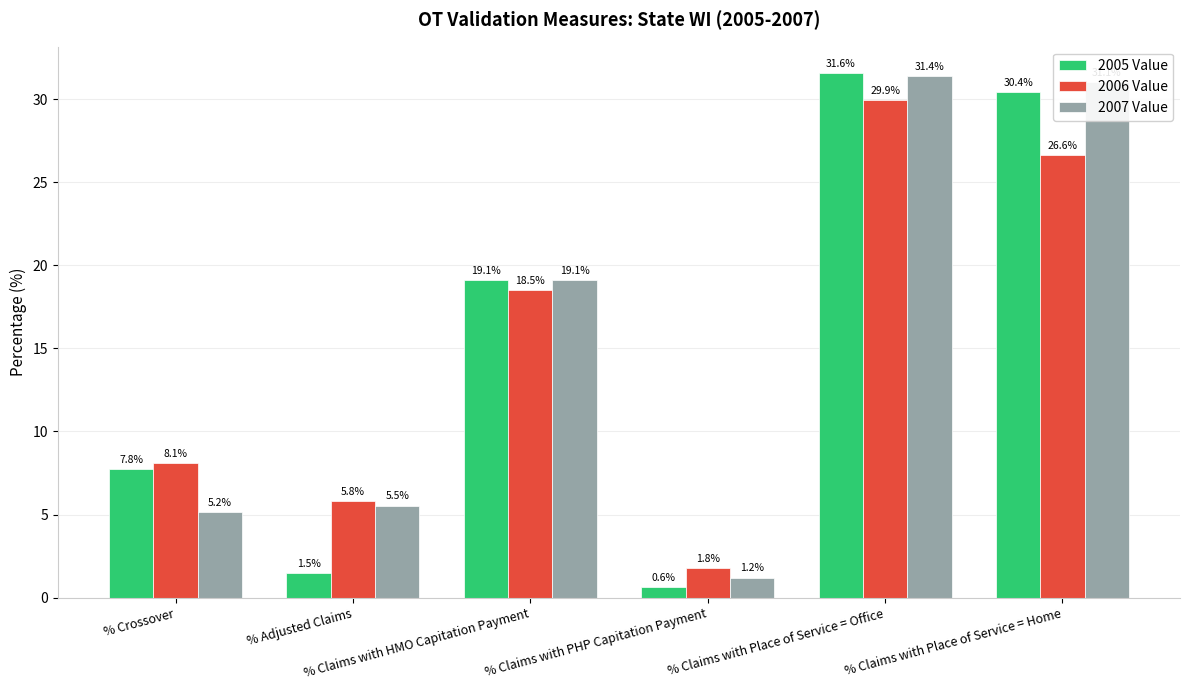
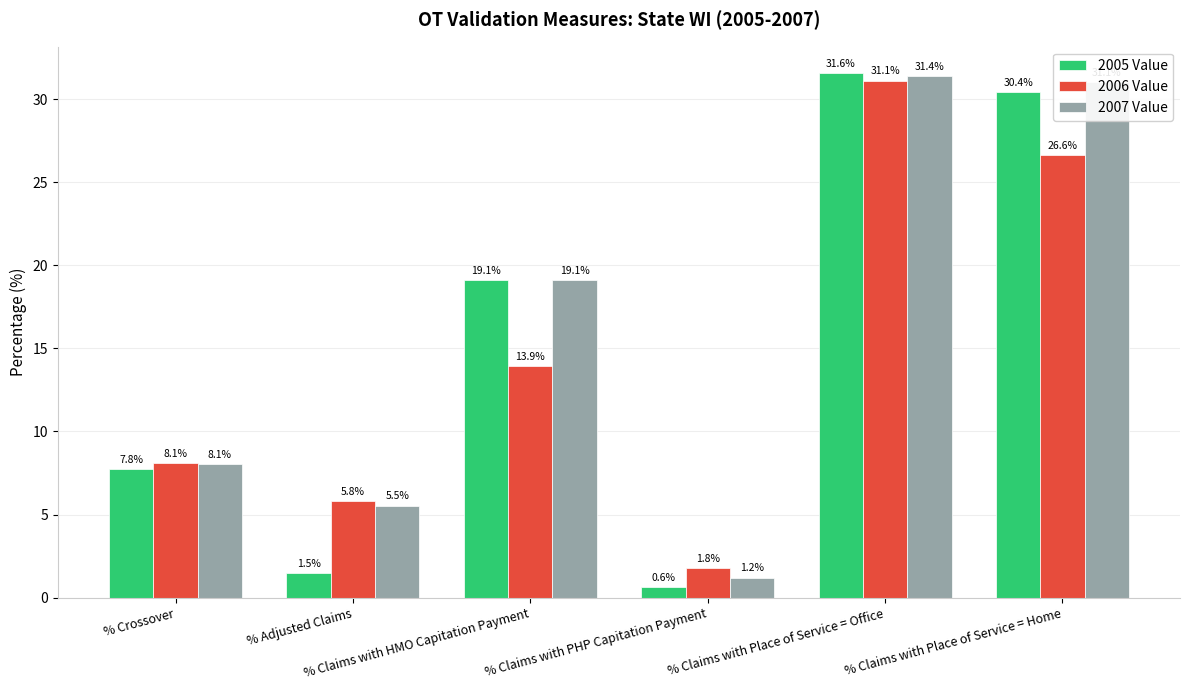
  {
    "2005 Value": {
      "% Crossover": "7.8%",
      "% Adjusted Claims": "1.5%",
      "% Claims with HMO Capitation Payment": "19.1%",
      "% Claims with PHP Capitation Payment": "0.6%",
      "% Claims with Place of Service = Office": "31.6%",
      "% Claims with Place of Service = Home": "30.4%"
    },
    "2006 Value": {
      "% Crossover": "8.1%",
      "% Adjusted Claims": "5.8%",
-     "% Claims with HMO Capitation Payment": "18.5%",
+     "% Claims with HMO Capitation Payment": "13.9%",
      "% Claims with PHP Capitation Payment": "1.8%",
-     "% Claims with Place of Service = Office": "29.9%",
+     "% Claims with Place of Service = Office": "31.1%",
      "% Claims with Place of Service = Home": "26.6%"
    },
    "2007 Value": {
-     "% Crossover": "5.2%",
+     "% Crossover": "8.1%",
      "% Adjusted Claims": "5.5%",
      "% Claims with HMO Capitation Payment": "19.1%",
      "% Claims with PHP Capitation Payment": "1.2%",
      "% Claims with Place of Service = Office": "31.4%"
    }
  }
